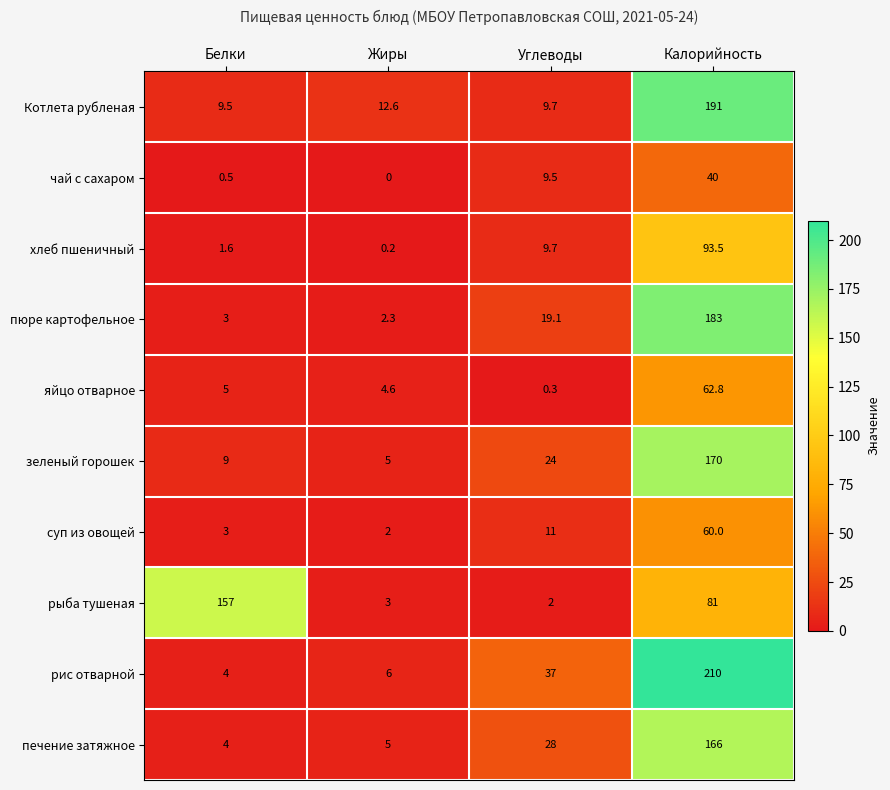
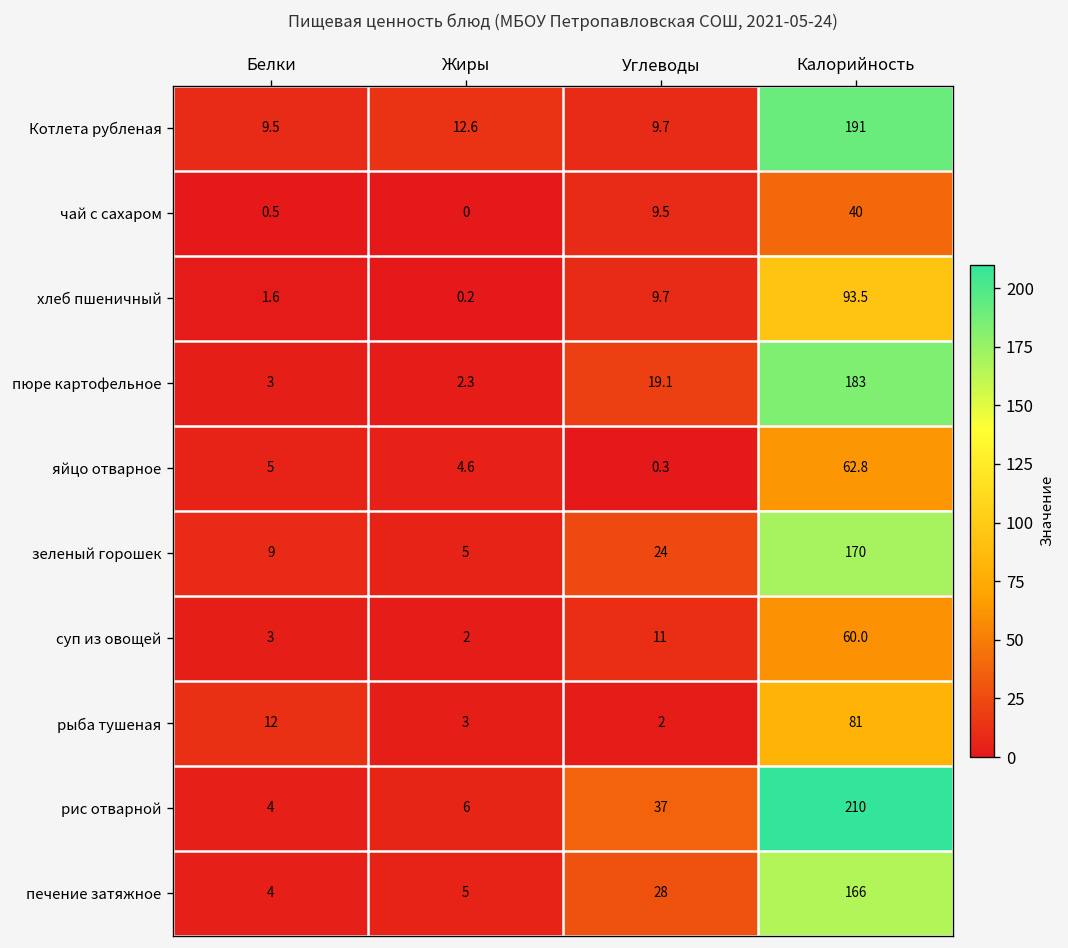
  {
    "Котлета рубленая": {
      "Белки": 9.5,
      "Жиры": 12.6,
      "Углеводы": 9.7,
      "Калорийность": 191
    },
    "чай с сахаром": {
      "Белки": 0.5,
      "Жиры": 0,
      "Углеводы": 9.5,
      "Калорийность": 40
    },
    "хлеб пшеничный": {
      "Белки": 1.6,
      "Жиры": 0.2,
      "Углеводы": 9.7,
      "Калорийность": 93.5
    },
    "пюре картофельное": {
      "Белки": 3,
      "Жиры": 2.3,
      "Углеводы": 19.1,
      "Калорийность": 183
    },
    "яйцо отварное": {
      "Белки": 5,
      "Жиры": 4.6,
      "Углеводы": 0.3,
      "Калорийность": 62.8
    },
    "зеленый горошек": {
      "Белки": 9,
      "Жиры": 5,
      "Углеводы": 24,
      "Калорийность": 170
    },
    "суп из овощей": {
      "Белки": 3,
      "Жиры": 2,
      "Углеводы": 11,
      "Калорийность": 60.0
    },
    "рыба тушеная": {
-     "Белки": 157,
+     "Белки": 12,
      "Жиры": 3,
      "Углеводы": 2,
      "Калорийность": 81
    },
    "рис отварной": {
      "Белки": 4,
      "Жиры": 6,
      "Углеводы": 37,
      "Калорийность": 210
    },
    "печение затяжное": {
      "Белки": 4,
      "Жиры": 5,
      "Углеводы": 28,
      "Калорийность": 166
    }
  }
